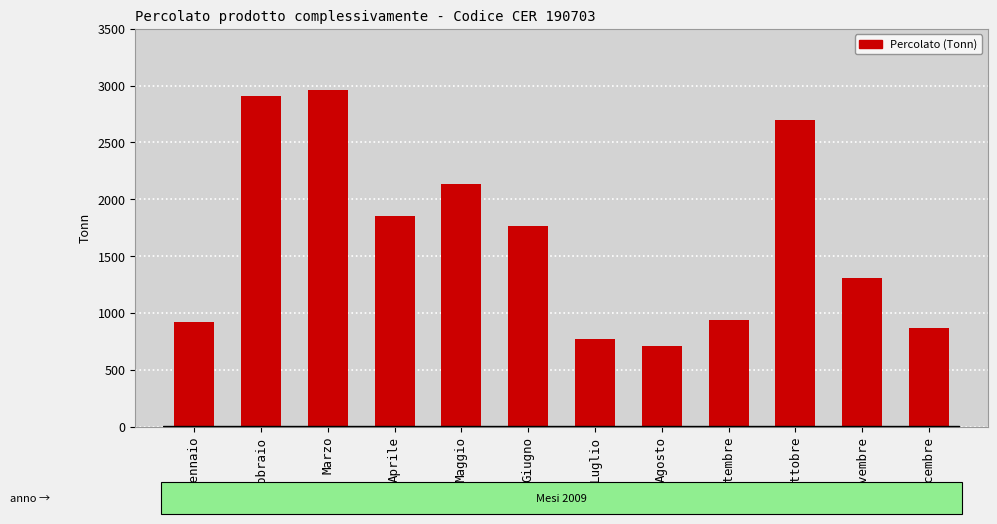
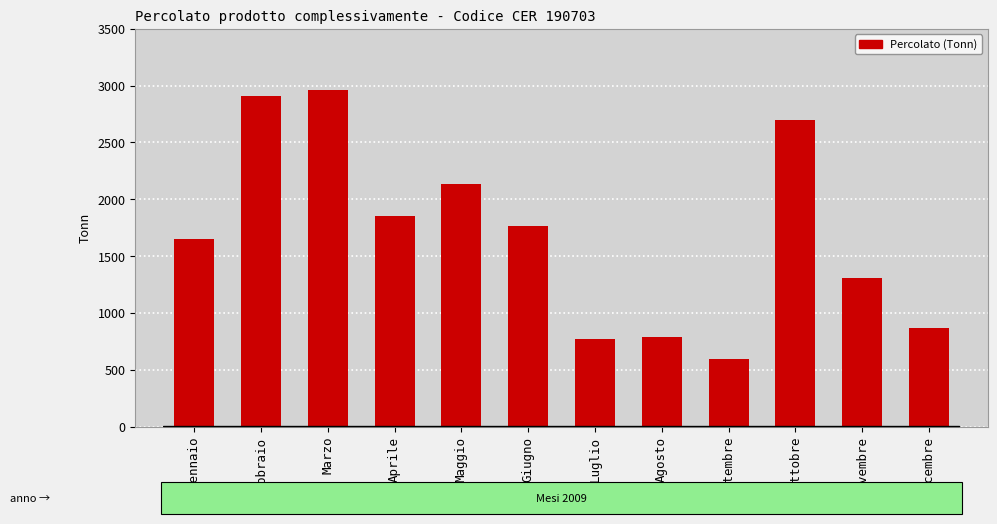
  {
-   "Gennaio": 920,
+   "Gennaio": 1650,
    "Febbraio": 2910,
    "Marzo": 2960,
    "Aprile": 1850,
    "Maggio": 2140,
    "Giugno": 1760,
    "Luglio": 770,
-   "Agosto": 710,
-   "Settembre": 940,
+   "Agosto": 790,
+   "Settembre": 590,
    "Ottobre": 2700,
    "Novembre": 1310,
    "Dicembre": 870
  }
